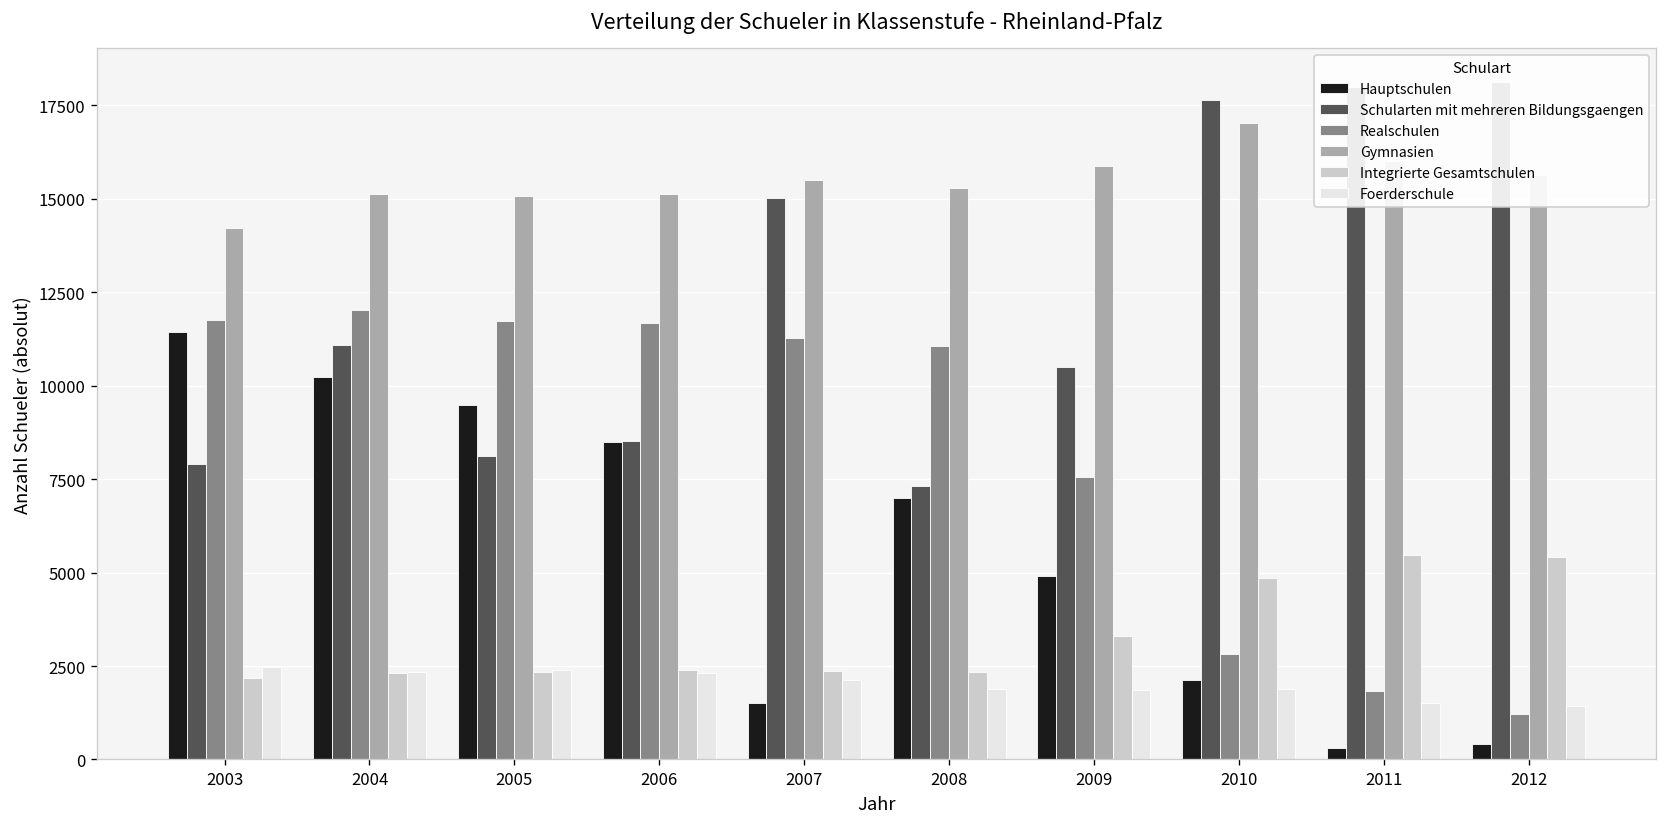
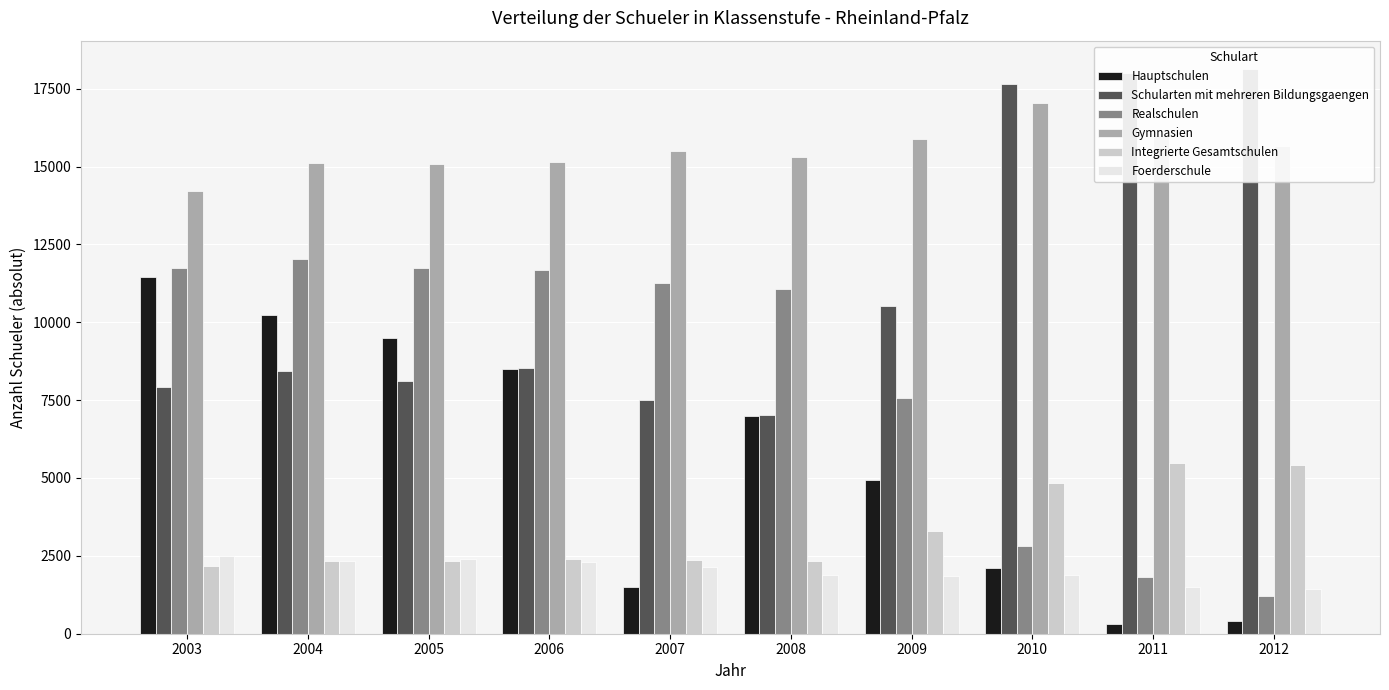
  {
    "Hauptschulen": {
      "2003": 11400,
      "2004": 10200,
      "2005": 9500,
      "2006": 8500,
      "2007": 1500,
      "2008": 7000,
      "2009": 4900,
      "2010": 2100,
      "2011": 300,
      "2012": 400
    },
    "Schularten mit mehreren Bildungsgaengen": {
      "2003": 7900,
-     "2004": 11100,
+     "2004": 8400,
      "2005": 8100,
      "2006": 8500,
-     "2007": 15000,
-     "2008": 7300,
+     "2007": 7500,
+     "2008": 7000,
      "2009": 10500,
      "2010": 17600
    }
  }
